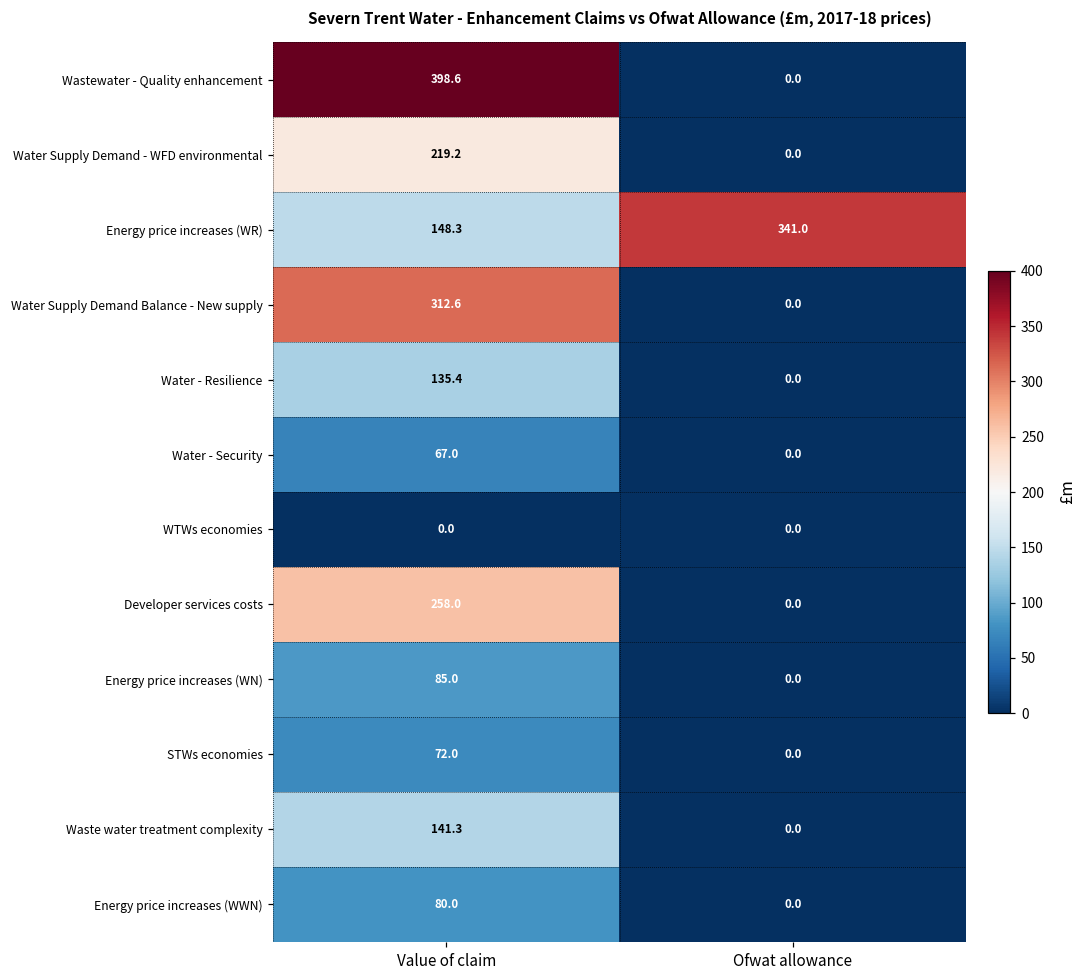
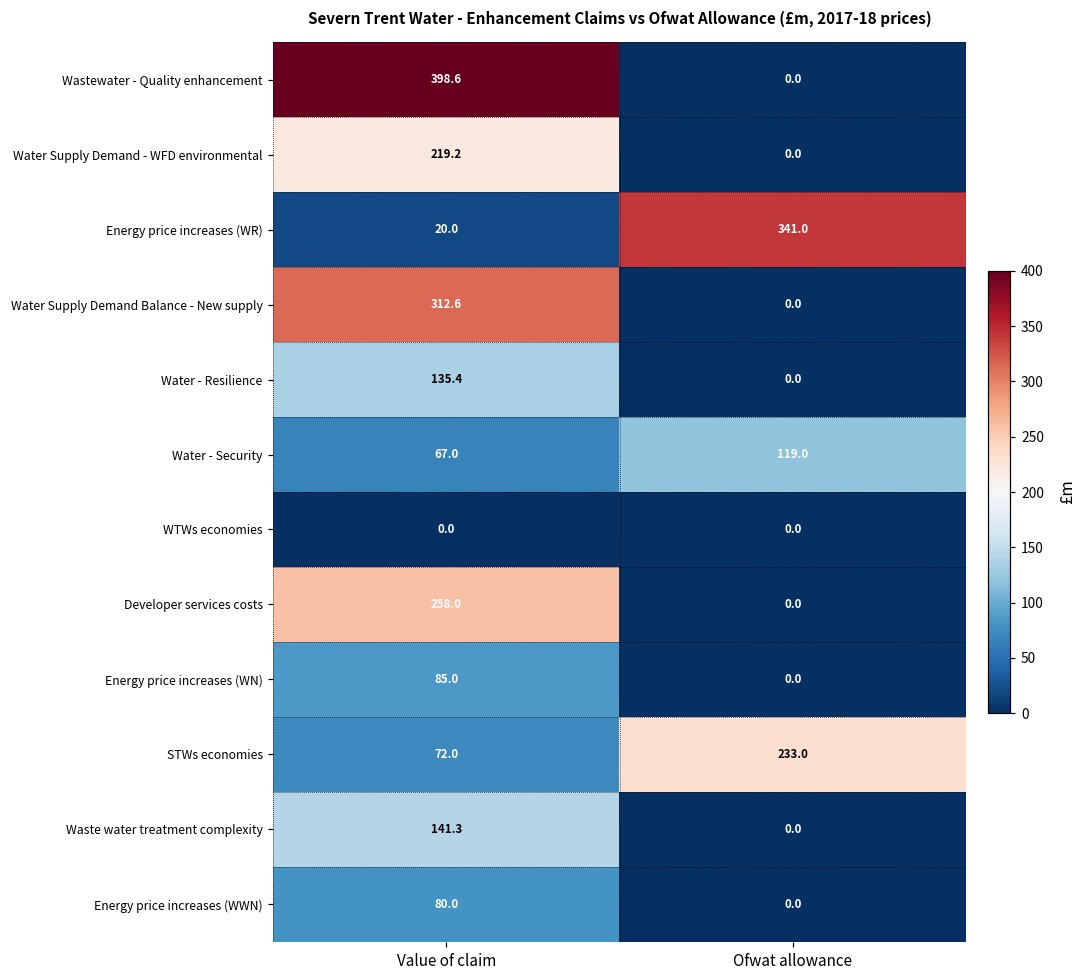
  {
    "Wastewater - Quality enhancement": {
      "Value of claim": 398.6,
      "Ofwat allowance": 0.0
    },
    "Water Supply Demand - WFD environmental": {
      "Value of claim": 219.2,
      "Ofwat allowance": 0.0
    },
    "Energy price increases (WR)": {
-     "Value of claim": 148.3,
+     "Value of claim": 20.0,
      "Ofwat allowance": 341.0
    },
    "Water Supply Demand Balance - New supply": {
      "Value of claim": 312.6,
      "Ofwat allowance": 0.0
    },
    "Water - Resilience": {
      "Value of claim": 135.4,
      "Ofwat allowance": 0.0
    },
    "Water - Security": {
      "Value of claim": 67.0,
-     "Ofwat allowance": 0.0
+     "Ofwat allowance": 119.0
    },
    "WTWs economies": {
      "Value of claim": 0.0,
      "Ofwat allowance": 0.0
    },
    "Developer services costs": {
      "Value of claim": 258.0,
      "Ofwat allowance": 0.0
    },
    "Energy price increases (WN)": {
      "Value of claim": 85.0,
      "Ofwat allowance": 0.0
    },
    "STWs economies": {
      "Value of claim": 72.0,
-     "Ofwat allowance": 0.0
+     "Ofwat allowance": 233.0
    },
    "Waste water treatment complexity": {
      "Value of claim": 141.3,
      "Ofwat allowance": 0.0
    },
    "Energy price increases (WWN)": {
      "Value of claim": 80.0,
      "Ofwat allowance": 0.0
    }
  }
